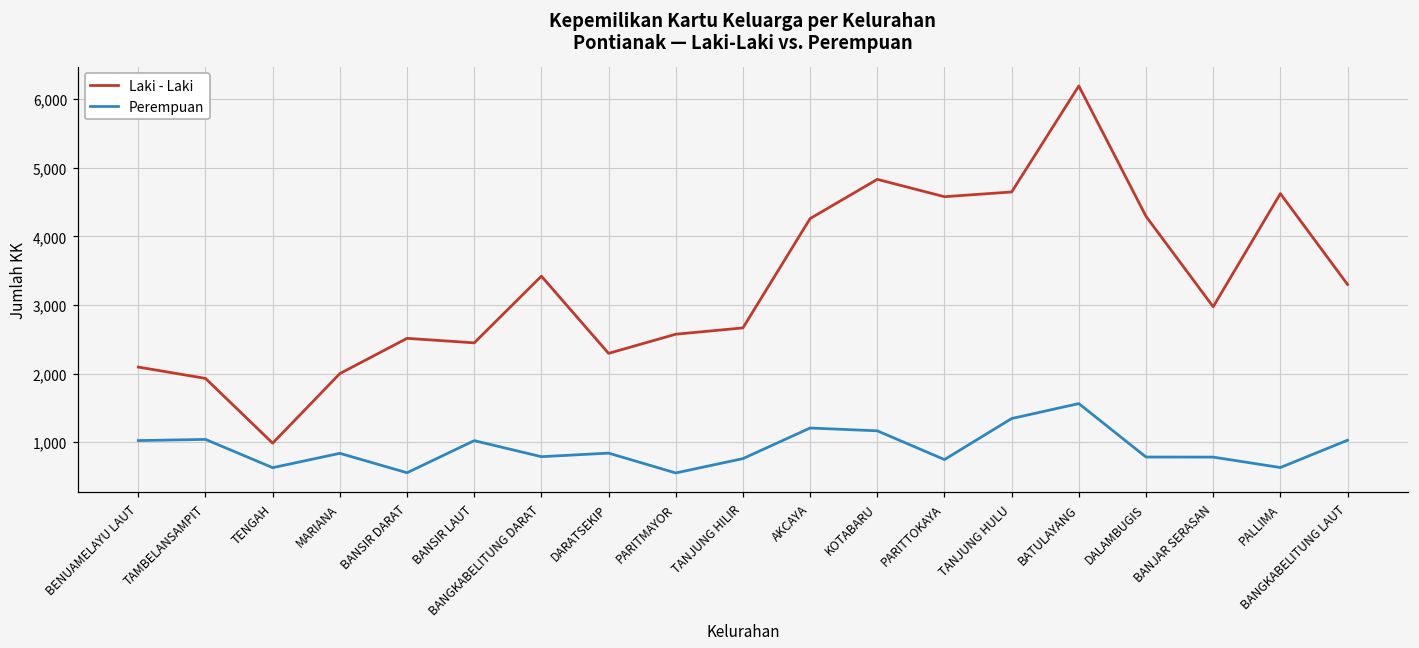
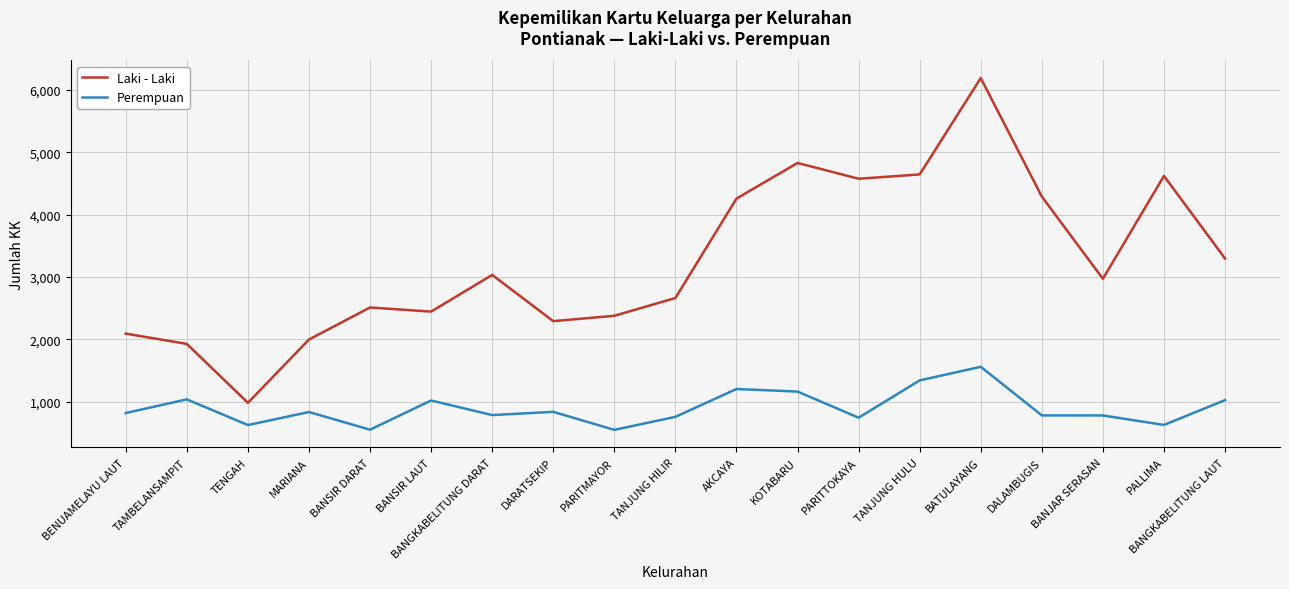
  {
    "Laki - Laki": {
      "BENUAMELAYU LAUT": "2,100",
      "TAMBELANSAMPIT": "1,900",
      "TENGAH": "1,000",
      "MARIANA": "2,000",
      "BANSIR DARAT": "2,500",
      "BANSIR LAUT": "2,400",
-     "BANGKABELITUNG DARAT": "3,400",
+     "BANGKABELITUNG DARAT": "3,000",
      "DARATSEKIP": "2,300",
-     "PARITMAYOR": "2,600",
+     "PARITMAYOR": "2,400",
      "TANJUNG HILIR": "2,700",
      "AKCAYA": "4,300",
      "KOTABARU": "4,800",
      "PARITTOKAYA": "4,600",
      "TANJUNG HULU": "4,600",
      "BATULAYANG": "6,200",
      "DALAMBUGIS": "4,300",
      "BANJAR SERASAN": "3,000",
      "PALLIMA": "4,600",
      "BANGKABELITUNG LAUT": "3,300"
    },
    "Perempuan": {
-     "BENUAMELAYU LAUT": "1,000",
+     "BENUAMELAYU LAUT": "800",
      "TAMBELANSAMPIT": "1,000",
      "TENGAH": "600",
      "MARIANA": "800",
      "BANSIR DARAT": "600",
      "BANSIR LAUT": "1,000",
      "BANGKABELITUNG DARAT": "800",
      "DARATSEKIP": "800",
      "PARITMAYOR": "600",
      "TANJUNG HILIR": "800",
      "AKCAYA": "1,200",
      "KOTABARU": "1,200",
      "PARITTOKAYA": "700",
      "TANJUNG HULU": "1,300",
      "BATULAYANG": "1,600",
      "DALAMBUGIS": "800",
      "BANJAR SERASAN": "800",
      "PALLIMA": "600",
      "BANGKABELITUNG LAUT": "1,000"
    }
  }
